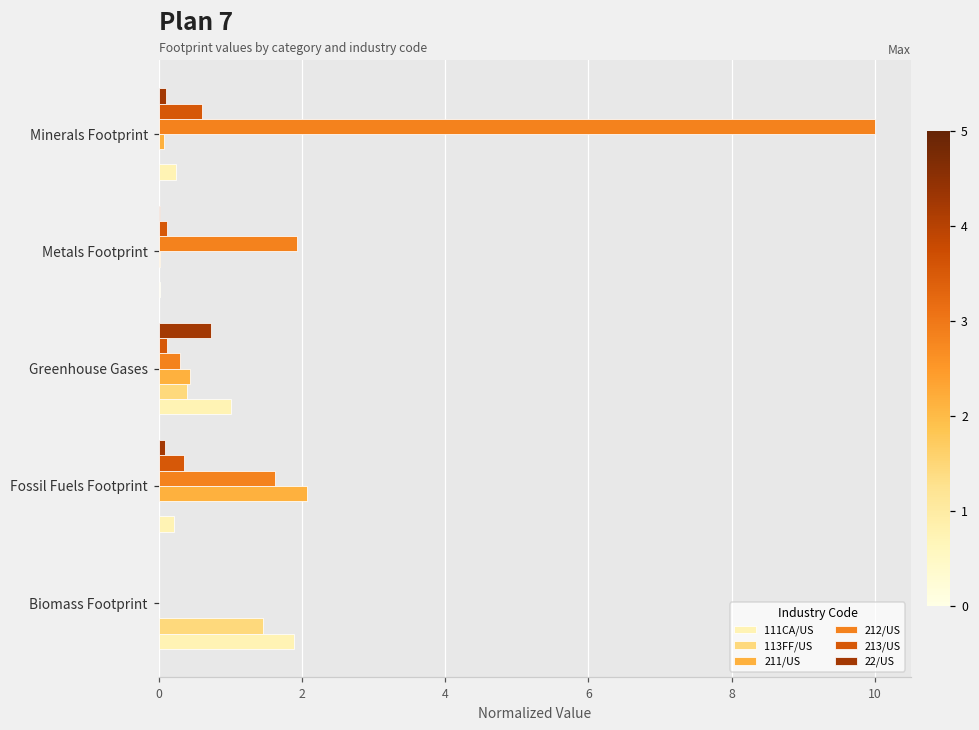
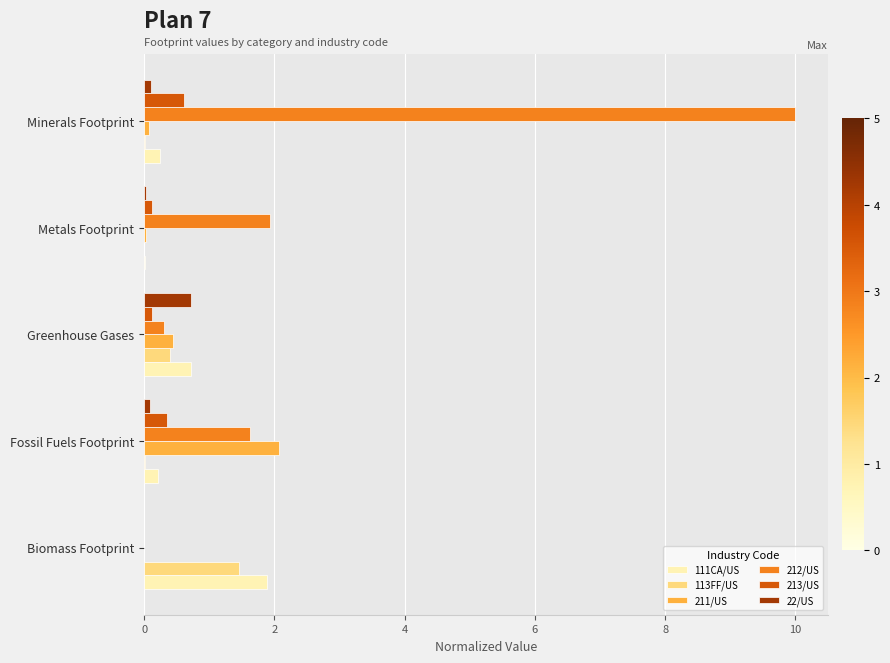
  {
    "111CA/US": {
      "Minerals Footprint": 0.2,
-     "Greenhouse Gases": 1.0,
+     "Greenhouse Gases": 0.7,
      "Fossil Fuels Footprint": 0.2,
      "Biomass Footprint": 1.9
    },
    "113FF/US": {
      "Greenhouse Gases": 0.4,
      "Biomass Footprint": 1.5
    }
  }
